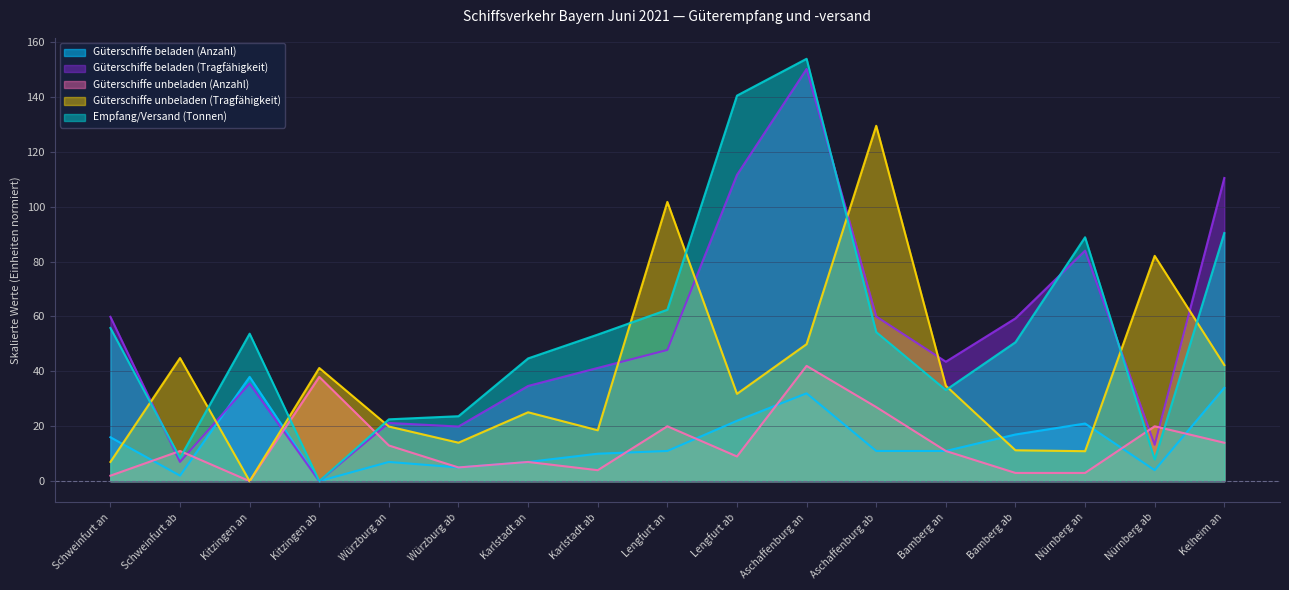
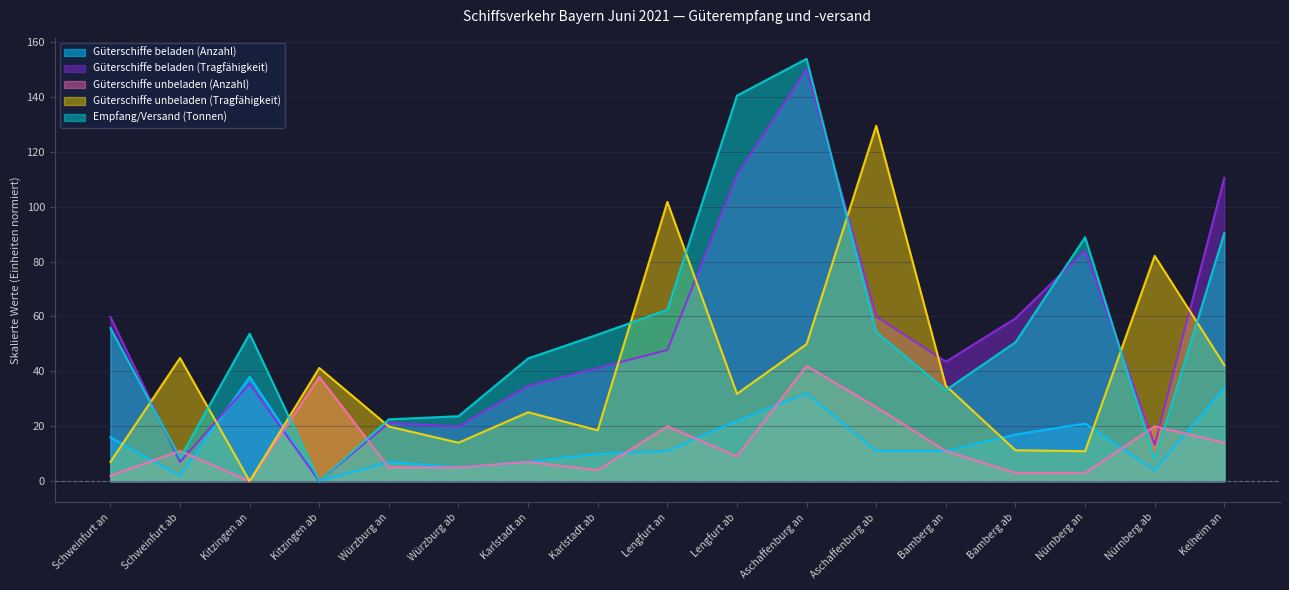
  {
    "Güterschiffe beladen (Tragfähigkeit)": {
      "Schweinfurt an": 60,
      "Schweinfurt ab": 7,
      "Kitzingen an": 36,
      "Würzburg an": 21,
      "Würzburg ab": 20,
      "Karlstadt an": 35,
      "Karlstadt ab": 41,
      "Lengfurt an": 48,
      "Lengfurt ab": 112,
      "Aschaffenburg an": 150,
      "Aschaffenburg ab": 60,
      "Bamberg an": 44,
      "Bamberg ab": 59,
      "Nürnberg an": 84,
      "Nürnberg ab": 13,
      "Kelheim an": 110
    },
    "Güterschiffe unbeladen (Anzahl)": {
      "Schweinfurt an": 2,
      "Schweinfurt ab": 11,
      "Kitzingen ab": 38,
-     "Würzburg an": 13,
+     "Würzburg an": 5,
      "Karlstadt ab": 4,
      "Lengfurt an": 20,
      "Lengfurt ab": 9,
      "Aschaffenburg an": 42,
      "Aschaffenburg ab": 27,
      "Bamberg ab": 3,
      "Nürnberg an": 3,
      "Nürnberg ab": 20,
      "Kelheim an": 14
    },
    "Güterschiffe unbeladen (Tragfähigkeit)": {
      "Schweinfurt an": 7,
      "Schweinfurt ab": 45,
      "Kitzingen ab": 41,
      "Würzburg an": 20,
      "Würzburg ab": 14,
      "Karlstadt an": 25,
      "Karlstadt ab": 19,
      "Lengfurt an": 102,
      "Lengfurt ab": 32,
      "Aschaffenburg an": 50,
      "Aschaffenburg ab": 129,
      "Bamberg an": 35,
      "Bamberg ab": 11,
      "Nürnberg an": 11,
      "Nürnberg ab": 82,
      "Kelheim an": 42
    }
  }
